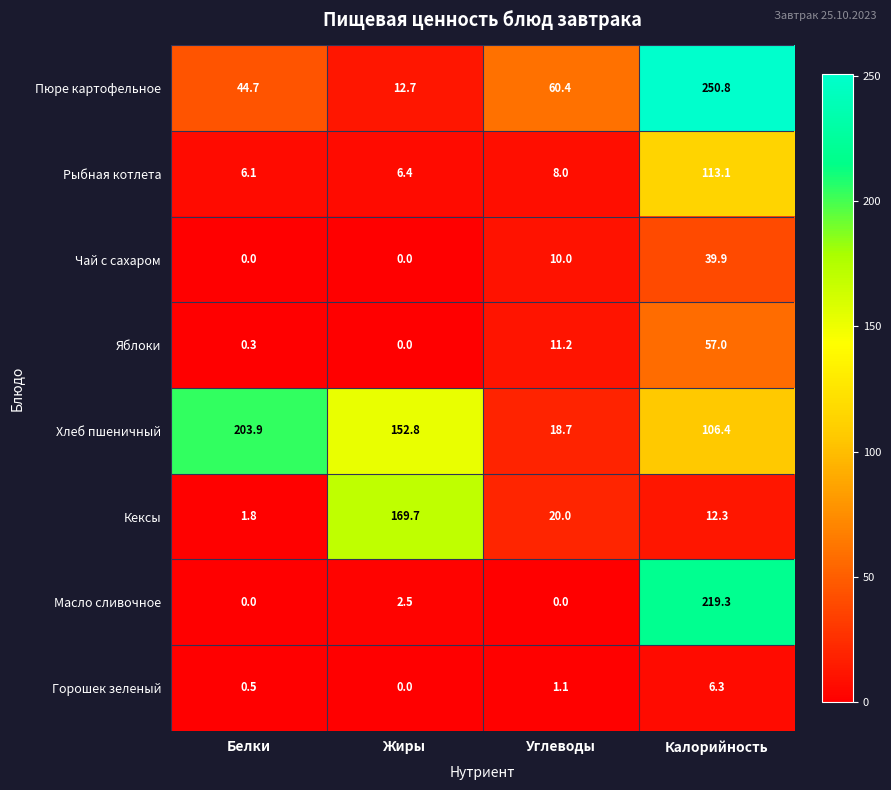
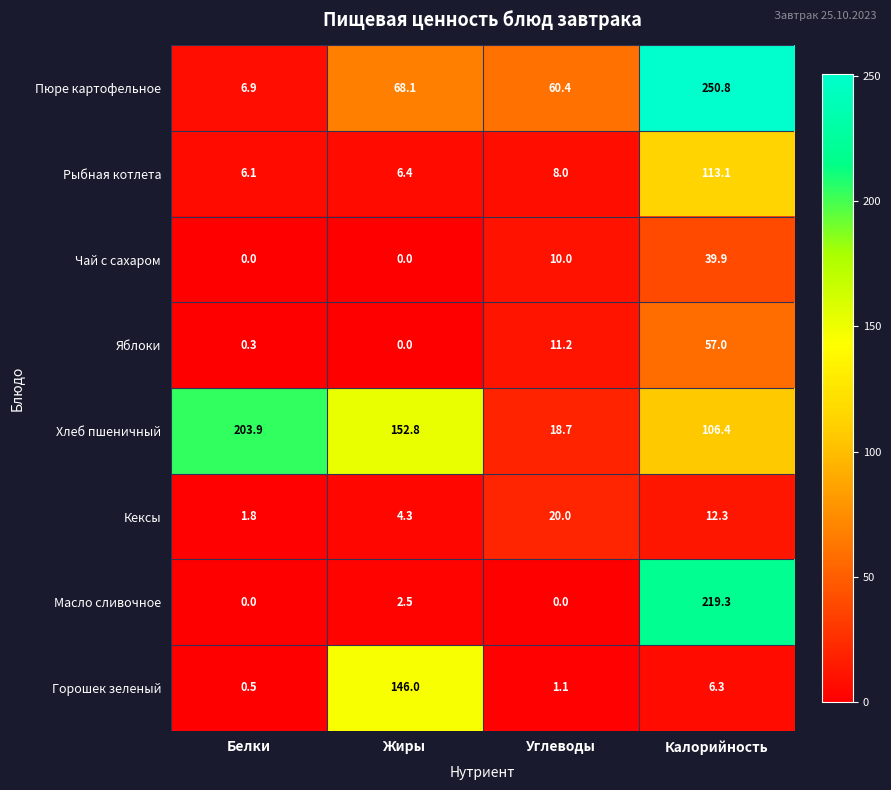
  {
    "Пюре картофельное": {
-     "Белки": 44.7,
-     "Жиры": 12.7,
+     "Белки": 6.9,
+     "Жиры": 68.1,
      "Углеводы": 60.4,
      "Калорийность": 250.8
    },
    "Рыбная котлета": {
      "Белки": 6.1,
      "Жиры": 6.4,
      "Углеводы": 8.0,
      "Калорийность": 113.1
    },
    "Чай с сахаром": {
      "Белки": 0.0,
      "Жиры": 0.0,
      "Углеводы": 10.0,
      "Калорийность": 39.9
    },
    "Яблоки": {
      "Белки": 0.3,
      "Жиры": 0.0,
      "Углеводы": 11.2,
      "Калорийность": 57.0
    },
    "Хлеб пшеничный": {
      "Белки": 203.9,
      "Жиры": 152.8,
      "Углеводы": 18.7,
      "Калорийность": 106.4
    },
    "Кексы": {
      "Белки": 1.8,
-     "Жиры": 169.7,
+     "Жиры": 4.3,
      "Углеводы": 20.0,
      "Калорийность": 12.3
    },
    "Масло сливочное": {
      "Белки": 0.0,
      "Жиры": 2.5,
      "Углеводы": 0.0,
      "Калорийность": 219.3
    },
    "Горошек зеленый": {
      "Белки": 0.5,
-     "Жиры": 0.0,
+     "Жиры": 146.0,
      "Углеводы": 1.1,
      "Калорийность": 6.3
    }
  }
